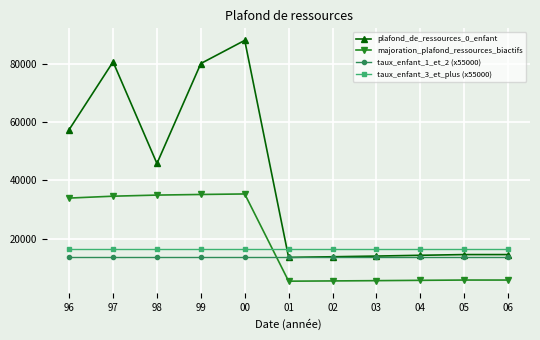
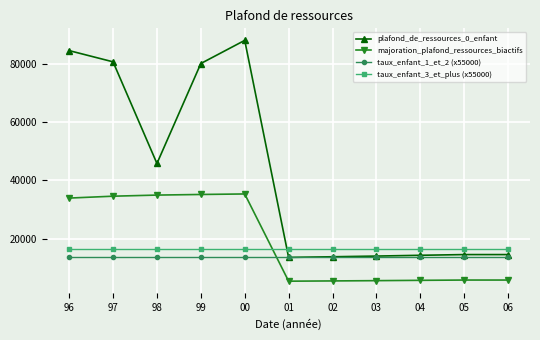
  {
    "plafond_de_ressources_0_enfant": {
-     "96": 57000,
+     "96": 85000,
      "97": 81000,
      "98": 46000,
      "99": 80000,
      "00": 88000,
      "05": 15000,
      "06": 15000
    }
  }
